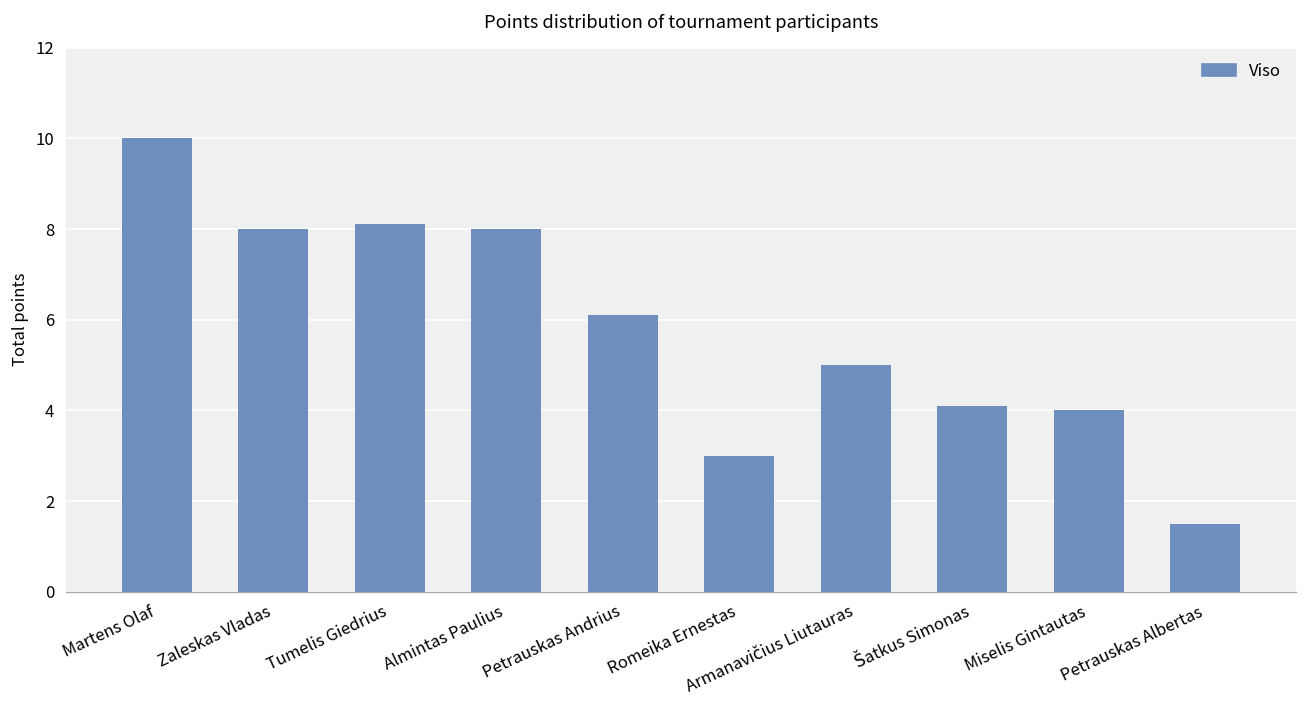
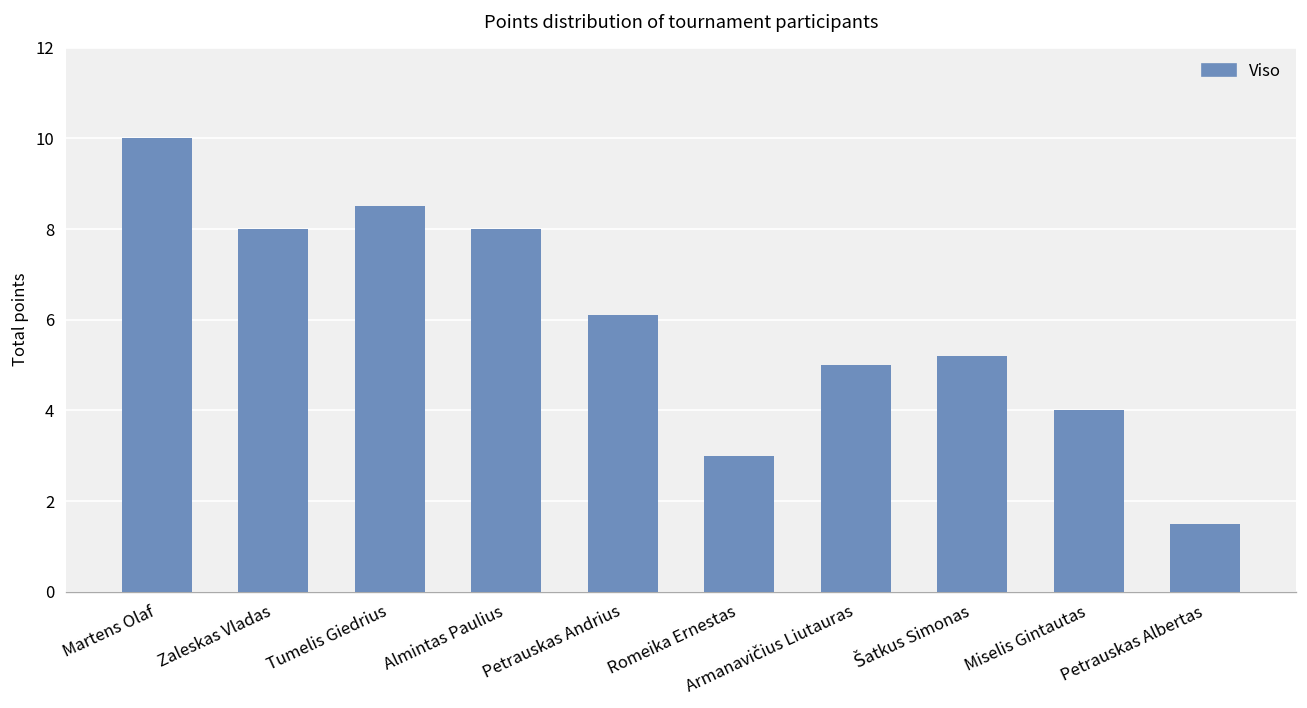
  {
    "Martens Olaf": 10.0,
    "Zaleskas Vladas": 8.0,
-   "Tumelis Giedrius": 8.1,
+   "Tumelis Giedrius": 8.5,
    "Almintas Paulius": 8.0,
    "Petrauskas Andrius": 6.1,
    "Romeika Ernestas": 3.0,
    "Armanavičius Liutauras": 5.0,
-   "Šatkus Simonas": 4.1,
+   "Šatkus Simonas": 5.2,
    "Miselis Gintautas": 4.0,
    "Petrauskas Albertas": 1.5
  }
